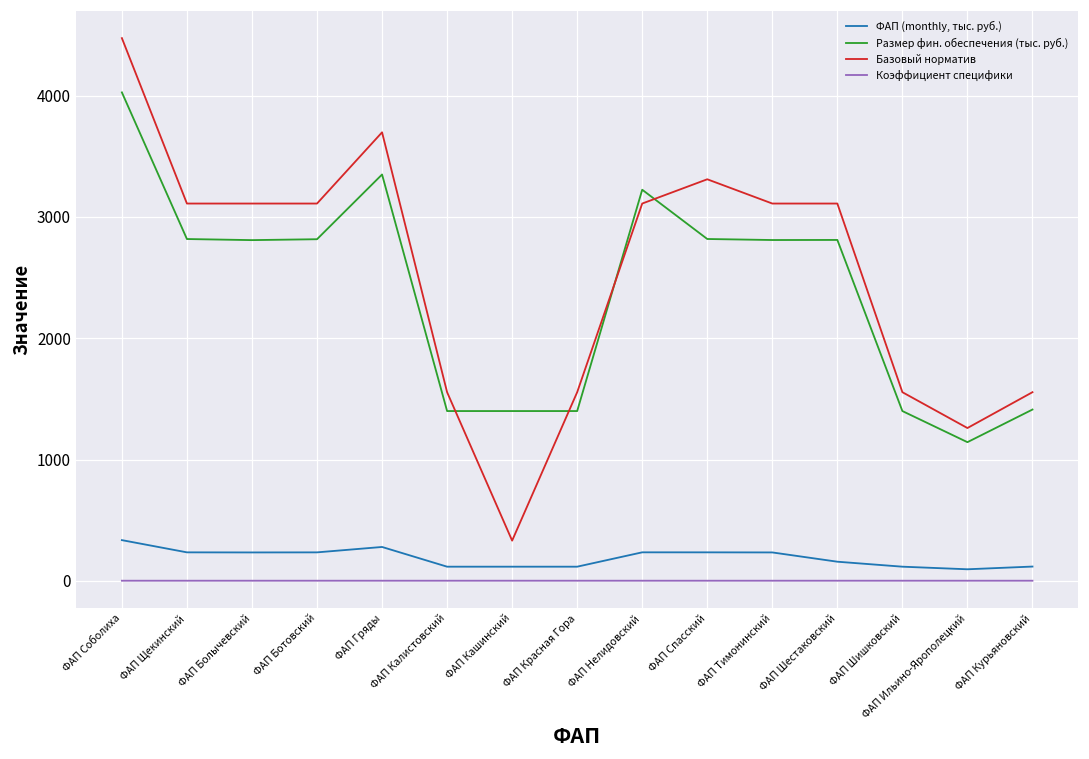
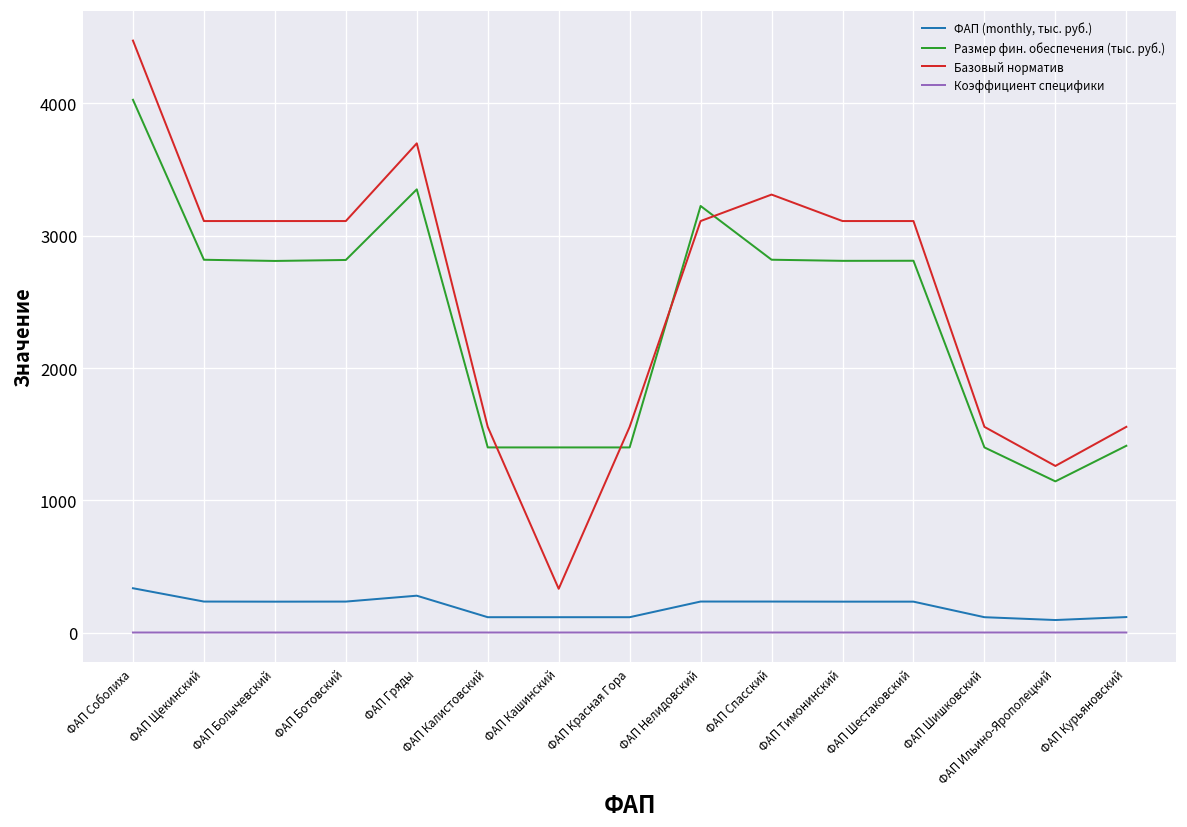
  {
    "ФАП (monthly, тыс. руб.)": {
      "ФАП Соболиха": 340,
      "ФАП Щекинский": 230,
      "ФАП Болычевский": 230,
      "ФАП Ботовский": 230,
      "ФАП Гряды": 280,
      "ФАП Калистовский": 120,
      "ФАП Кашинский": 120,
      "ФАП Красная Гора": 120,
      "ФАП Нелидовский": 240,
      "ФАП Спасский": 230,
      "ФАП Тимонинский": 230,
-     "ФАП Шестаковский": 160,
+     "ФАП Шестаковский": 230,
      "ФАП Шишковский": 120,
      "ФАП Ильино-Ярополецкий": 100,
      "ФАП Курьяновский": 120
    },
    "Размер фин. обеспечения (тыс. руб.)": {
      "ФАП Соболиха": 4030,
      "ФАП Щекинский": 2820,
      "ФАП Болычевский": 2810,
      "ФАП Ботовский": 2820,
      "ФАП Гряды": 3350,
      "ФАП Калистовский": 1400,
      "ФАП Кашинский": 1400,
      "ФАП Красная Гора": 1400,
      "ФАП Нелидовский": 3220,
      "ФАП Спасский": 2820,
      "ФАП Тимонинский": 2810,
      "ФАП Шестаковский": 2810,
      "ФАП Шишковский": 1400,
      "ФАП Ильино-Ярополецкий": 1140,
      "ФАП Курьяновский": 1410
    },
    "Базовый норматив": {
      "ФАП Соболиха": 4470,
      "ФАП Щекинский": 3110,
      "ФАП Болычевский": 3110,
      "ФАП Ботовский": 3110,
      "ФАП Гряды": 3700,
      "ФАП Калистовский": 1560,
      "ФАП Кашинский": 330,
      "ФАП Красная Гора": 1560,
      "ФАП Нелидовский": 3110,
      "ФАП Спасский": 3310,
      "ФАП Тимонинский": 3110,
      "ФАП Шестаковский": 3110,
      "ФАП Шишковский": 1560,
      "ФАП Ильино-Ярополецкий": 1260,
      "ФАП Курьяновский": 1560
    },
    "Коэффициент специфики": {
      "ФАП Соболиха": 0,
      "ФАП Щекинский": 0,
      "ФАП Болычевский": 0,
      "ФАП Ботовский": 0,
      "ФАП Гряды": 0,
      "ФАП Калистовский": 0,
      "ФАП Кашинский": 0,
      "ФАП Красная Гора": 0,
      "ФАП Нелидовский": 0,
      "ФАП Спасский": 0,
      "ФАП Тимонинский": 0,
      "ФАП Шестаковский": 0,
      "ФАП Шишковский": 0,
      "ФАП Ильино-Ярополецкий": 0,
      "ФАП Курьяновский": 0
    }
  }
